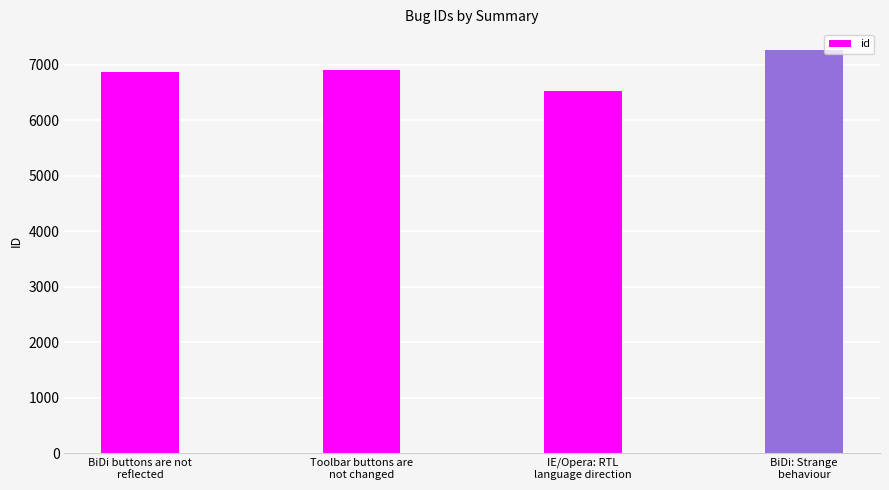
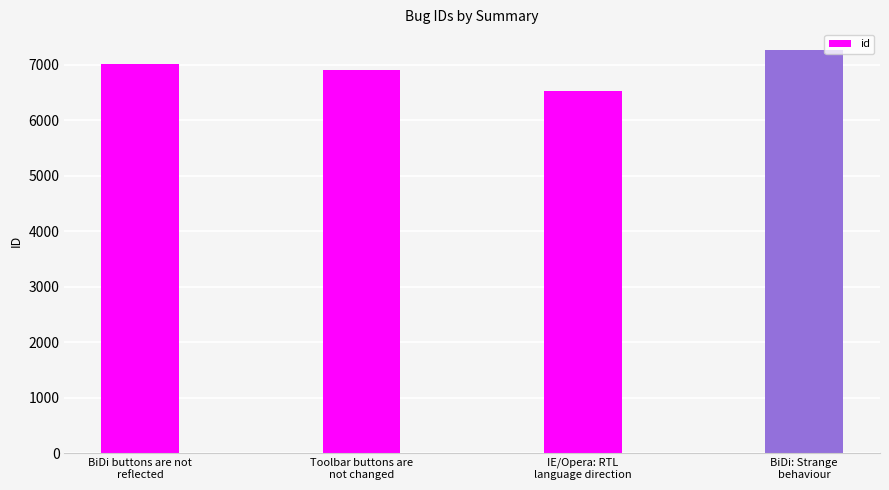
  {
-   "BiDi buttons are not reflected": 6900,
+   "BiDi buttons are not reflected": 7000,
    "Toolbar buttons are not changed": 6900,
    "IE/Opera: RTL language direction": 6500,
    "BiDi: Strange behaviour": 7300
  }
